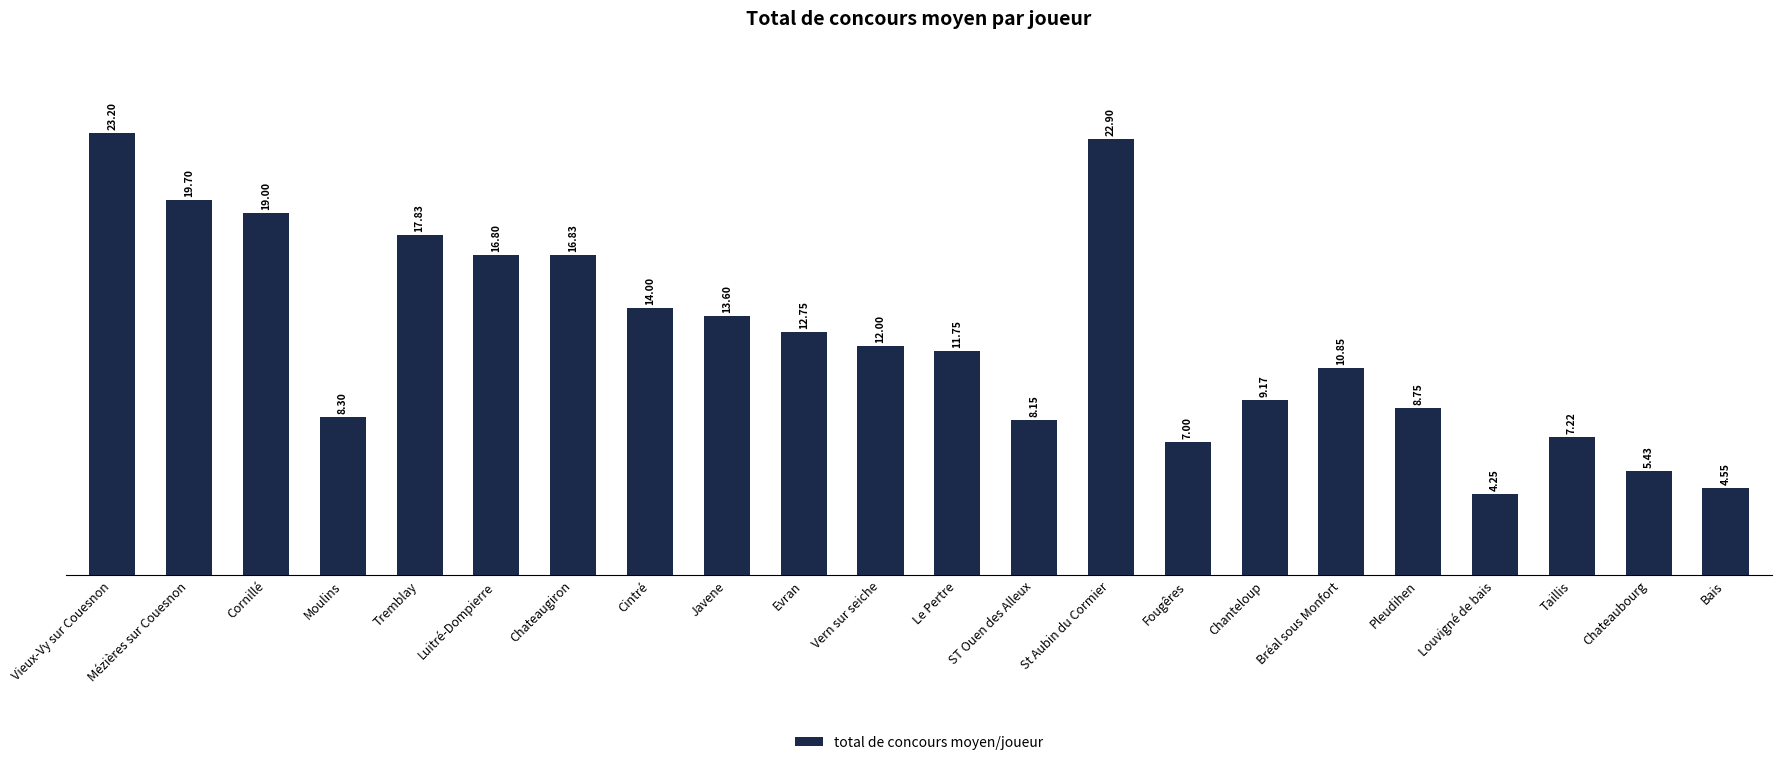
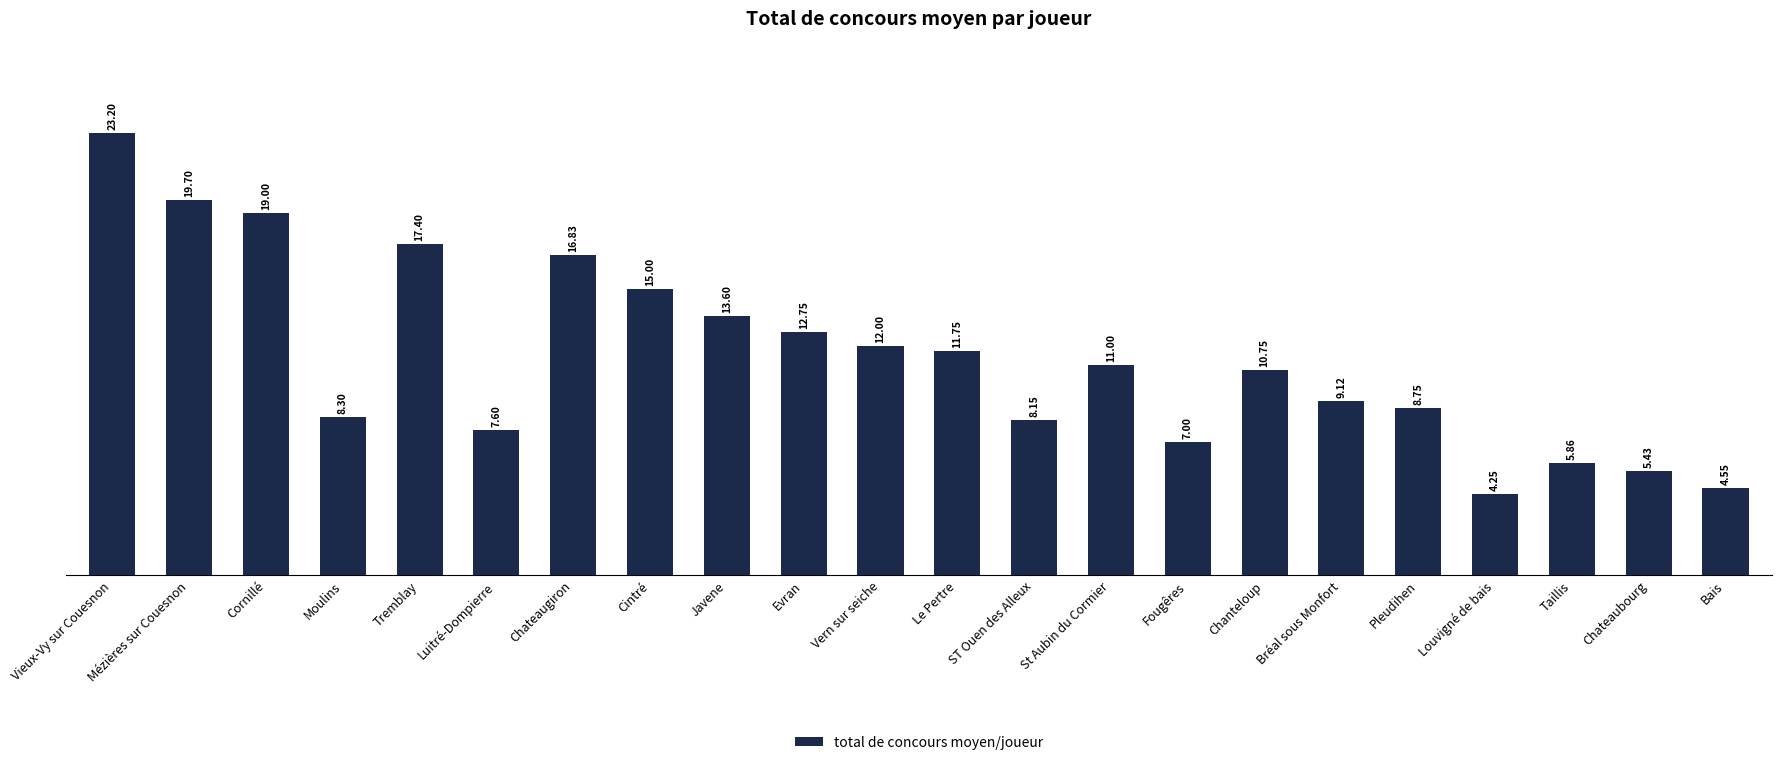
  {
    "Vieux-Vy sur Couesnon": 23.20,
    "Mézières sur Couesnon": 19.70,
    "Cornillé": 19.00,
    "Moulins": 8.30,
-   "Tremblay": 17.83,
-   "Luitré-Dompierre": 16.80,
+   "Tremblay": 17.40,
+   "Luitré-Dompierre": 7.60,
    "Chateaugiron": 16.83,
-   "Cintré": 14.00,
+   "Cintré": 15.00,
    "Javene": 13.60,
    "Evran": 12.75,
    "Vern sur seiche": 12.00,
    "Le Pertre": 11.75,
    "ST Ouen des Alleux": 8.15,
-   "St Aubin du Cormier": 22.90,
+   "St Aubin du Cormier": 11.00,
    "Fougêres": 7.00,
-   "Chanteloup": 9.17,
-   "Bréal sous Monfort": 10.85,
+   "Chanteloup": 10.75,
+   "Bréal sous Monfort": 9.12,
    "Pleudihen": 8.75,
    "Louvigné de bais": 4.25,
-   "Taillis": 7.22,
+   "Taillis": 5.86,
    "Chateaubourg": 5.43,
    "Bais": 4.55
  }
